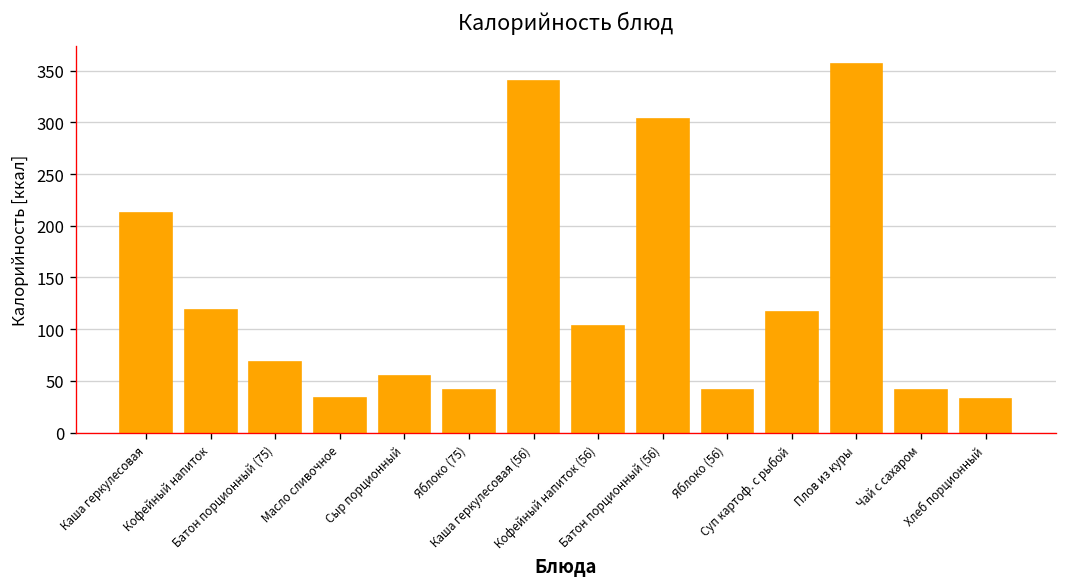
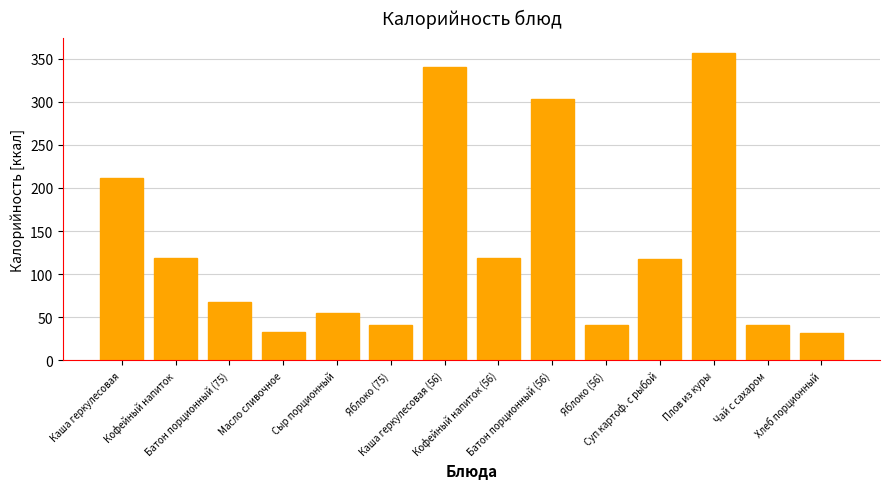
  {
    "Каша геркулесовая": 210,
    "Кофейный напиток": 120,
    "Батон порционный (75)": 70,
    "Масло сливочное": 30,
    "Сыр порционный": 60,
    "Яблоко (75)": 40,
    "Каша геркулесовая (56)": 340,
-   "Кофейный напиток (56)": 100,
+   "Кофейный напиток (56)": 120,
    "Батон порционный (56)": 300,
    "Яблоко (56)": 40,
    "Суп картоф. с рыбой": 120,
    "Плов из куры": 360,
    "Чай с сахаром": 40,
    "Хлеб порционный": 30
  }
